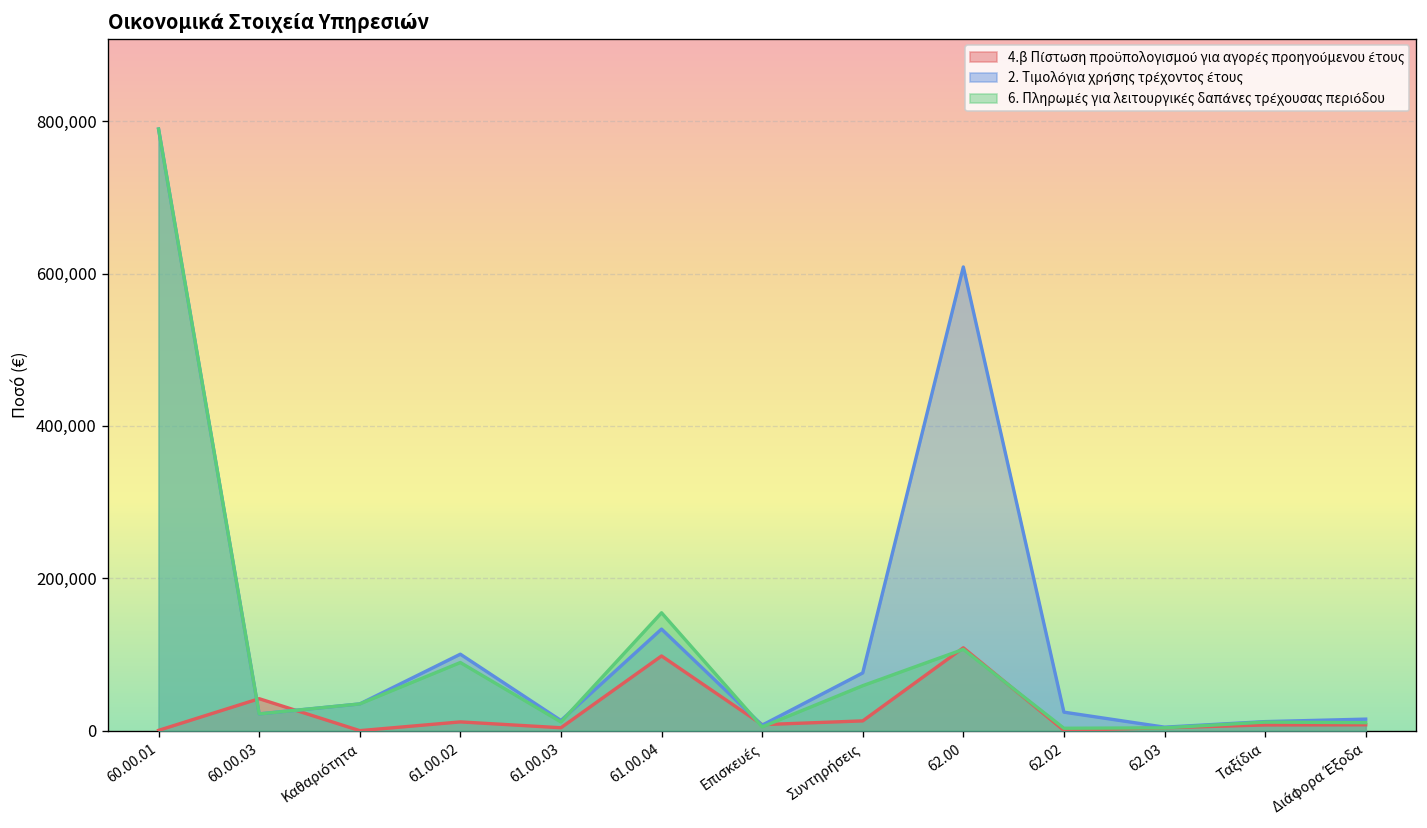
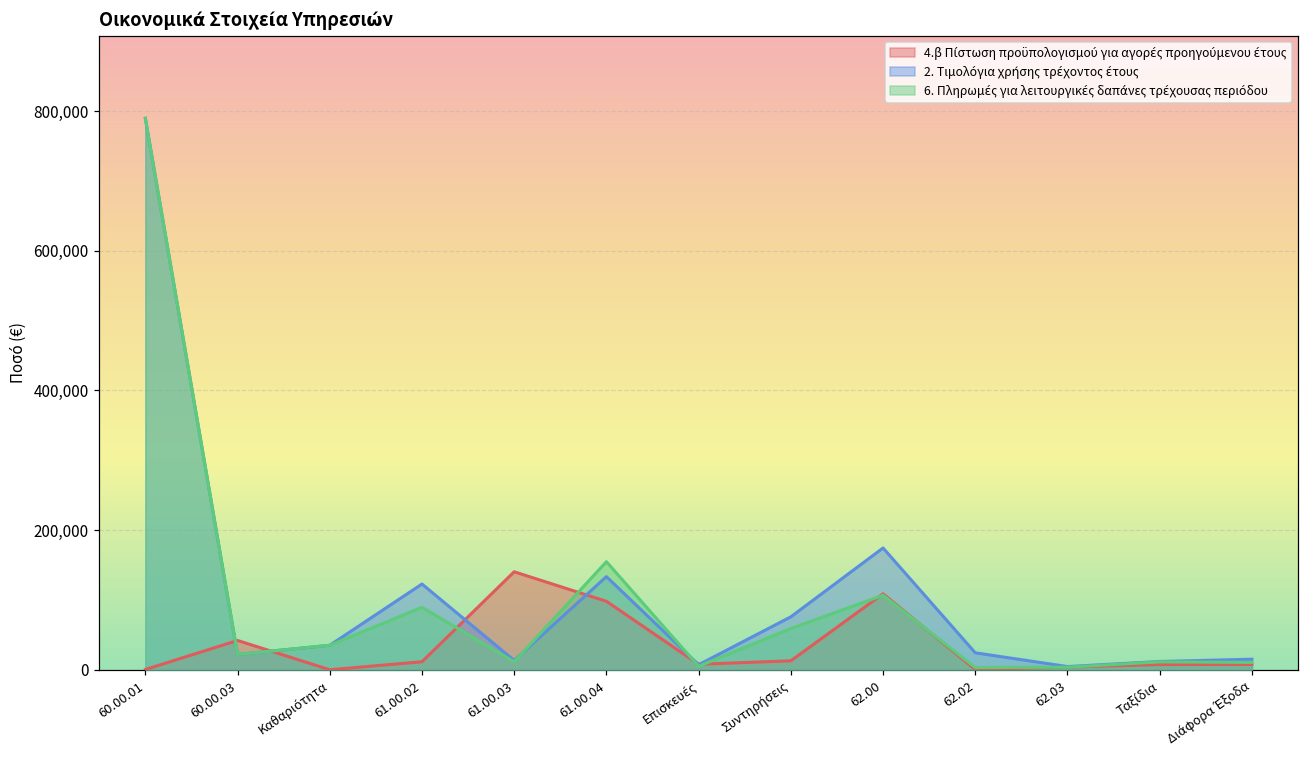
  {
    "4.β Πίστωση προϋπολογισμού για αγορές προηγούμενου έτους": {
      "60.00.01": "0",
      "60.00.03": "40,000",
      "Καθαριότητα": "0",
      "61.00.02": "10,000",
-     "61.00.03": "0",
+     "61.00.03": "140,000",
      "61.00.04": "100,000",
      "Συντηρήσεις": "10,000"
    },
    "2. Τιμολόγια χρήσης τρέχοντος έτους": {
-     "61.00.02": "100,000",
+     "61.00.02": "120,000",
      "61.00.04": "130,000",
      "Συντηρήσεις": "80,000",
-     "62.00": "610,000",
+     "62.00": "170,000",
      "62.02": "20,000",
      "Διάφορα Έξοδα": "20,000"
    },
    "6. Πληρωμές για λειτουργικές δαπάνες τρέχουσας περιόδου": {
      "61.00.02": "90,000",
      "61.00.04": "150,000",
      "Συντηρήσεις": "60,000"
    }
  }
